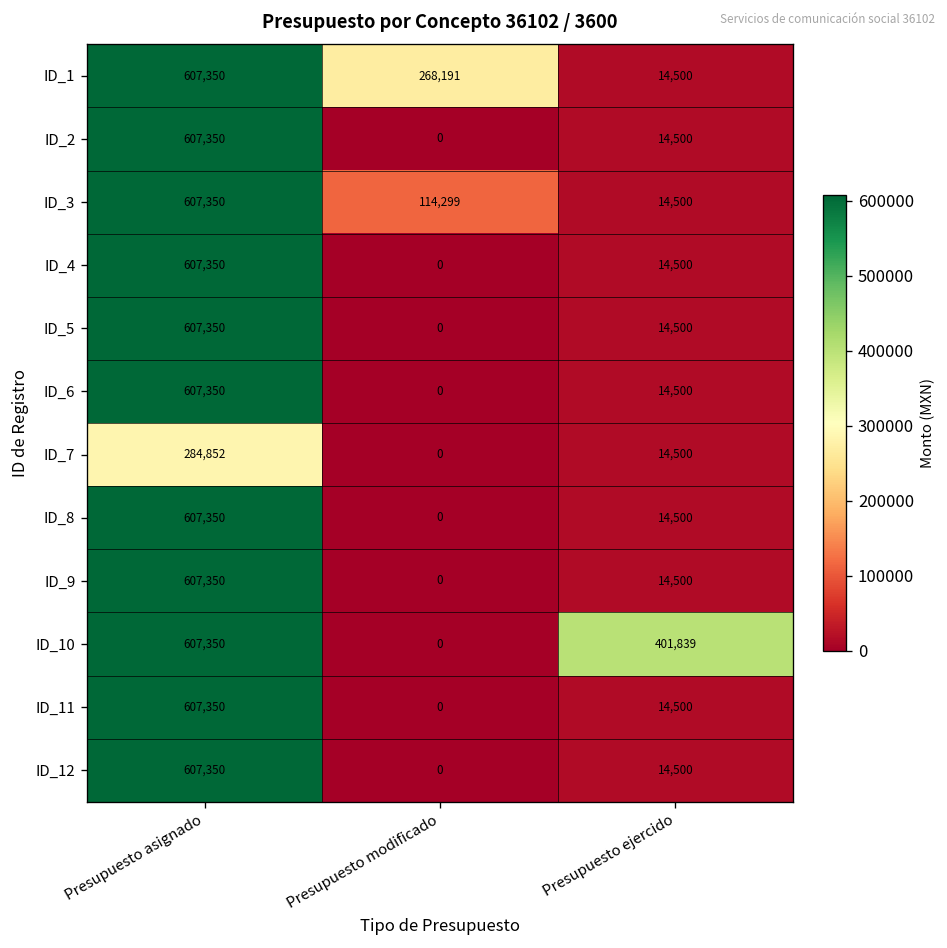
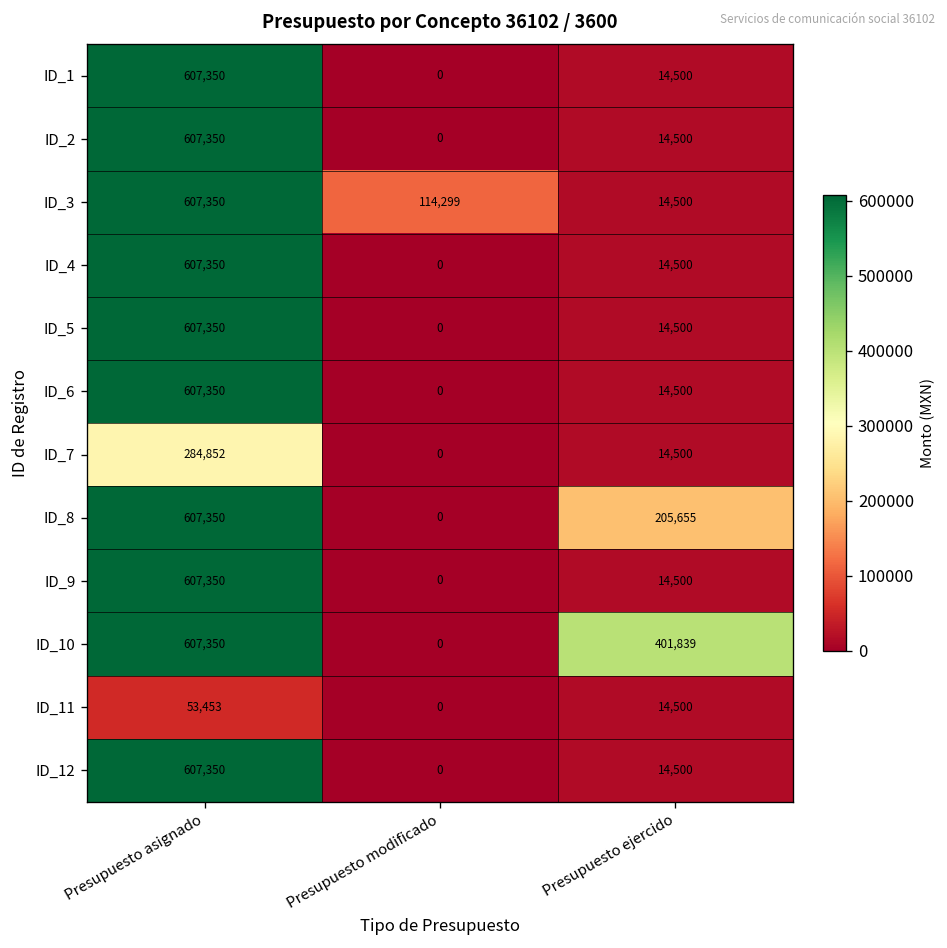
  {
    "ID_1": {
      "Presupuesto asignado": "607,350",
-     "Presupuesto modificado": "268,191",
+     "Presupuesto modificado": "0",
      "Presupuesto ejercido": "14,500"
    },
    "ID_2": {
      "Presupuesto asignado": "607,350",
      "Presupuesto modificado": "0",
      "Presupuesto ejercido": "14,500"
    },
    "ID_3": {
      "Presupuesto asignado": "607,350",
      "Presupuesto modificado": "114,299",
      "Presupuesto ejercido": "14,500"
    },
    "ID_4": {
      "Presupuesto asignado": "607,350",
      "Presupuesto modificado": "0",
      "Presupuesto ejercido": "14,500"
    },
    "ID_5": {
      "Presupuesto asignado": "607,350",
      "Presupuesto modificado": "0",
      "Presupuesto ejercido": "14,500"
    },
    "ID_6": {
      "Presupuesto asignado": "607,350",
      "Presupuesto modificado": "0",
      "Presupuesto ejercido": "14,500"
    },
    "ID_7": {
      "Presupuesto asignado": "284,852",
      "Presupuesto modificado": "0",
      "Presupuesto ejercido": "14,500"
    },
    "ID_8": {
      "Presupuesto asignado": "607,350",
      "Presupuesto modificado": "0",
-     "Presupuesto ejercido": "14,500"
+     "Presupuesto ejercido": "205,655"
    },
    "ID_9": {
      "Presupuesto asignado": "607,350",
      "Presupuesto modificado": "0",
      "Presupuesto ejercido": "14,500"
    },
    "ID_10": {
      "Presupuesto asignado": "607,350",
      "Presupuesto modificado": "0",
      "Presupuesto ejercido": "401,839"
    },
    "ID_11": {
-     "Presupuesto asignado": "607,350",
+     "Presupuesto asignado": "53,453",
      "Presupuesto modificado": "0",
      "Presupuesto ejercido": "14,500"
    },
    "ID_12": {
      "Presupuesto asignado": "607,350",
      "Presupuesto modificado": "0",
      "Presupuesto ejercido": "14,500"
    }
  }
